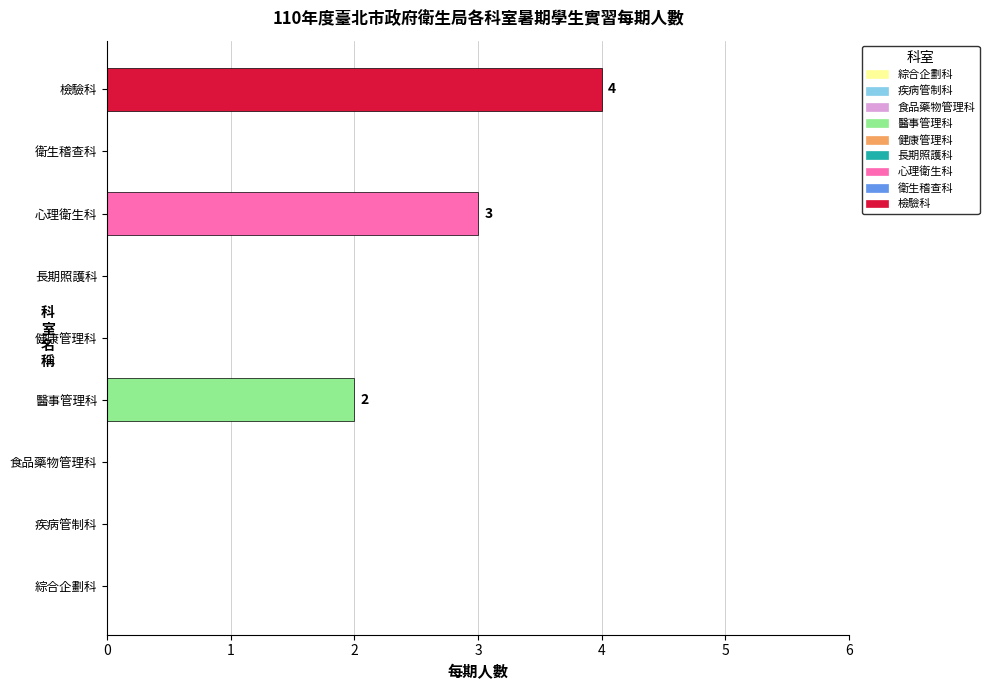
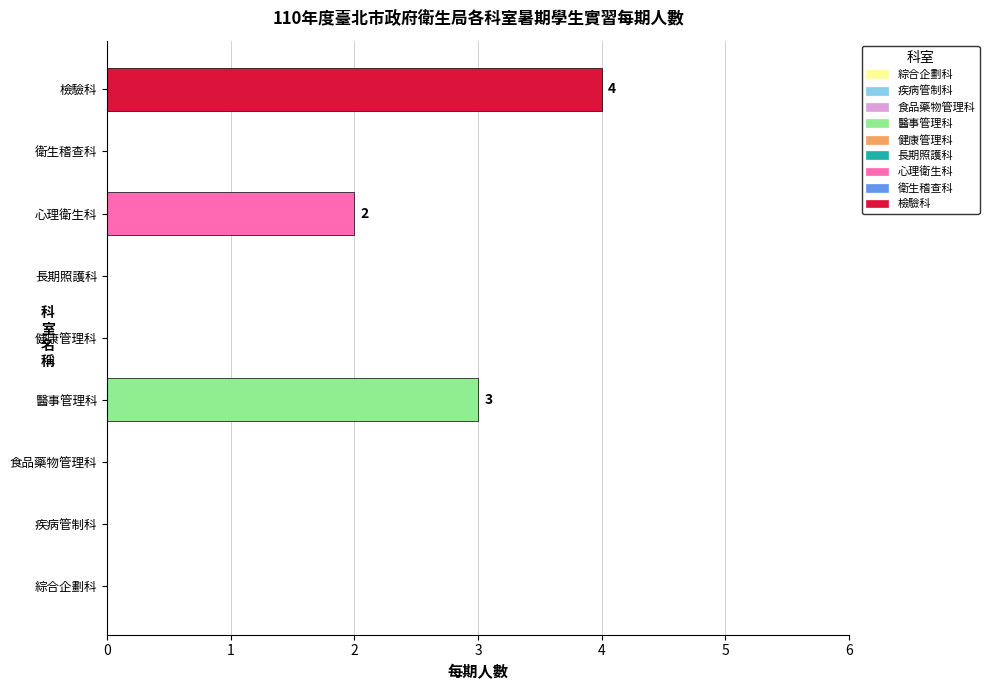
  {
    "檢驗科": 4,
-   "心理衛生科": 3,
-   "醫事管理科": 2
+   "心理衛生科": 2,
+   "醫事管理科": 3
  }
